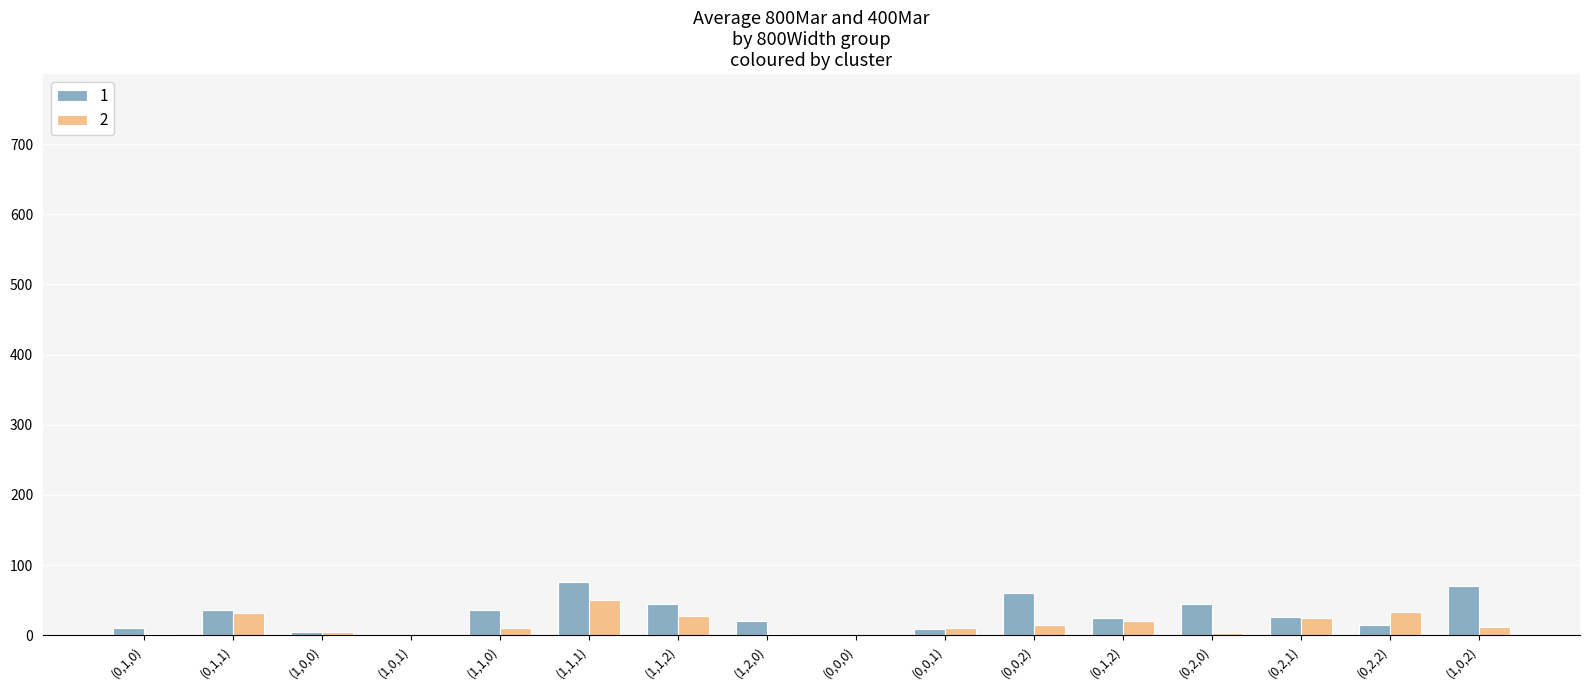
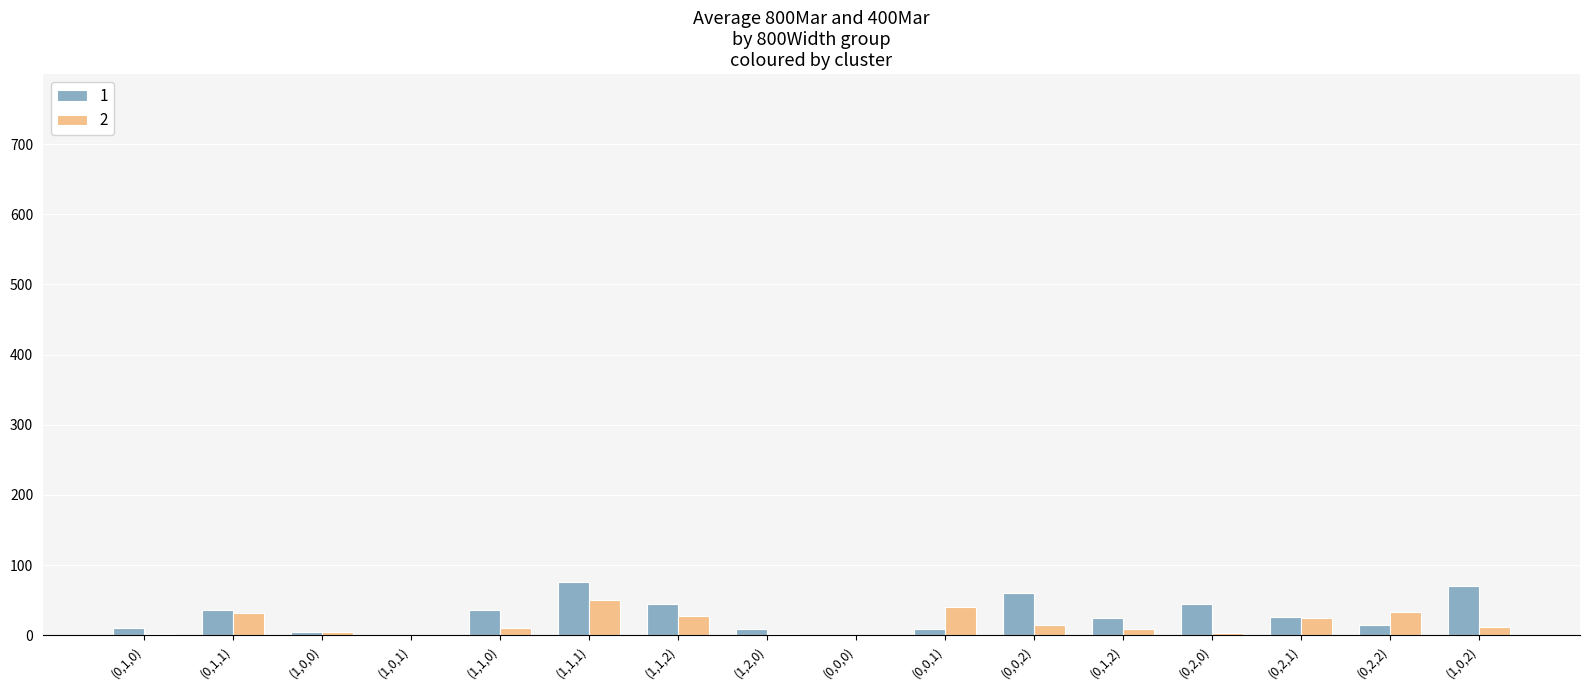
  {
    "1": {
      "(0,1,0)": 10,
      "(0,1,1)": 40,
      "(1,0,0)": 10,
      "(1,0,1)": 0,
      "(1,1,0)": 40,
      "(1,1,1)": 80,
      "(1,1,2)": 40,
-     "(1,2,0)": 20,
+     "(1,2,0)": 10,
      "(0,0,0)": 0,
      "(0,0,1)": 10,
      "(0,0,2)": 60,
      "(0,1,2)": 20,
      "(0,2,0)": 40,
      "(0,2,1)": 30,
      "(0,2,2)": 20,
      "(1,0,2)": 70
    },
    "2": {
      "(0,1,1)": 30,
      "(1,0,0)": 0,
      "(1,0,1)": 0,
      "(1,1,0)": 10,
      "(1,1,1)": 50,
      "(1,1,2)": 30,
      "(0,0,0)": 0,
-     "(0,0,1)": 10,
+     "(0,0,1)": 40,
      "(0,0,2)": 20,
-     "(0,1,2)": 20,
+     "(0,1,2)": 10,
      "(0,2,1)": 20,
      "(0,2,2)": 30,
      "(1,0,2)": 10
    }
  }
